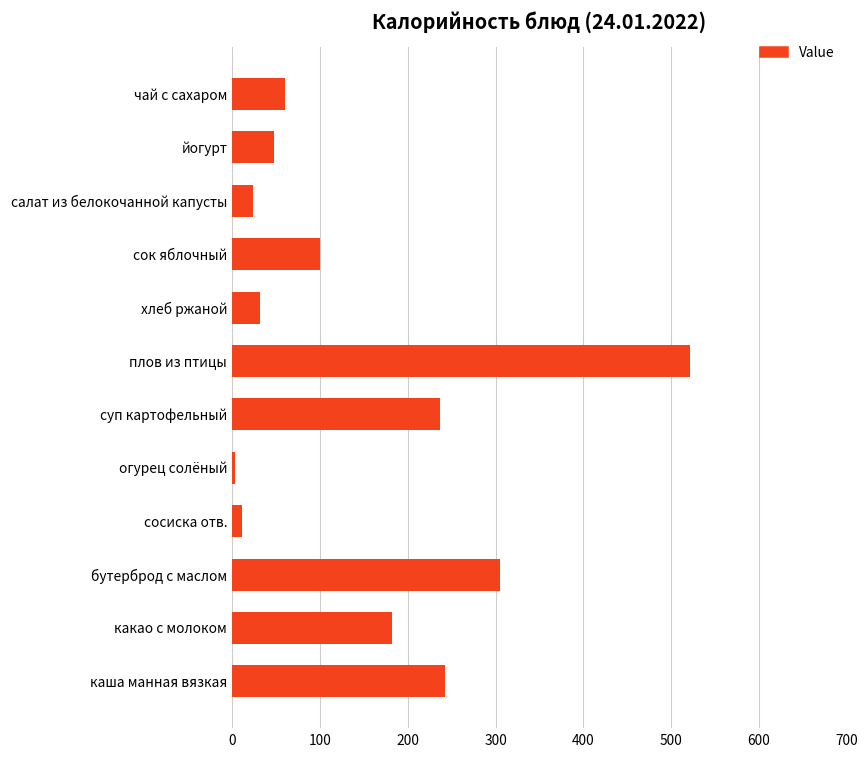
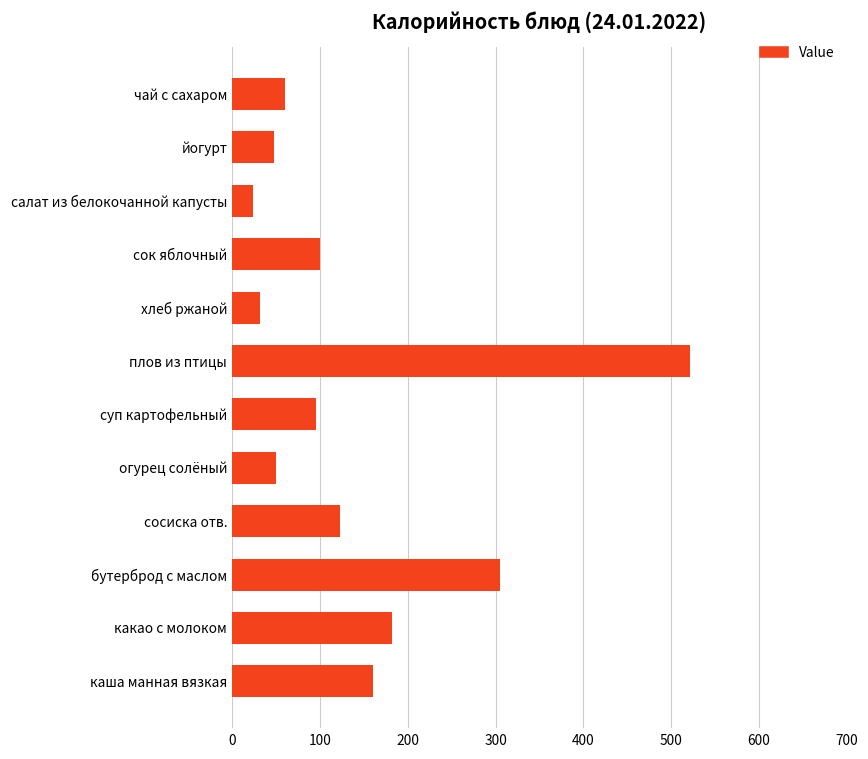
  {
    "чай с сахаром": 60,
    "йогурт": 50,
    "салат из белокочанной капусты": 20,
    "сок яблочный": 100,
    "хлеб ржаной": 30,
    "плов из птицы": 520,
-   "суп картофельный": 240,
-   "огурец солёный": 0,
-   "сосиска отв.": 10,
+   "суп картофельный": 100,
+   "огурец солёный": 50,
+   "сосиска отв.": 120,
    "бутерброд с маслом": 310,
    "какао с молоком": 180,
-   "каша манная вязкая": 240
+   "каша манная вязкая": 160
  }
